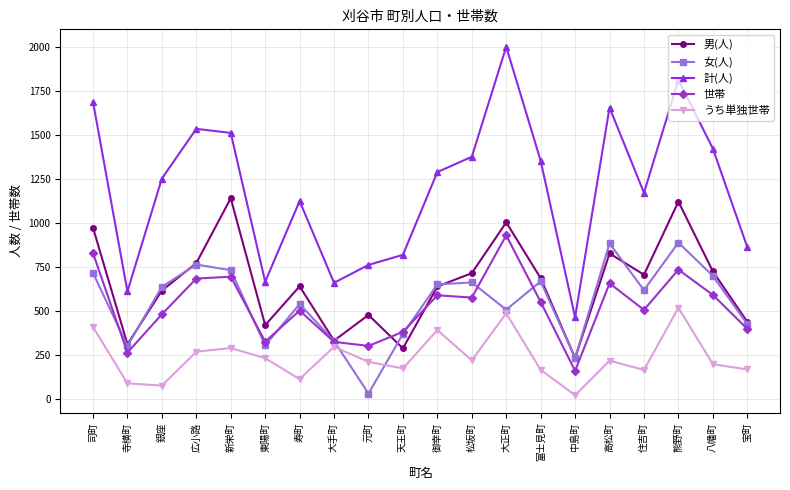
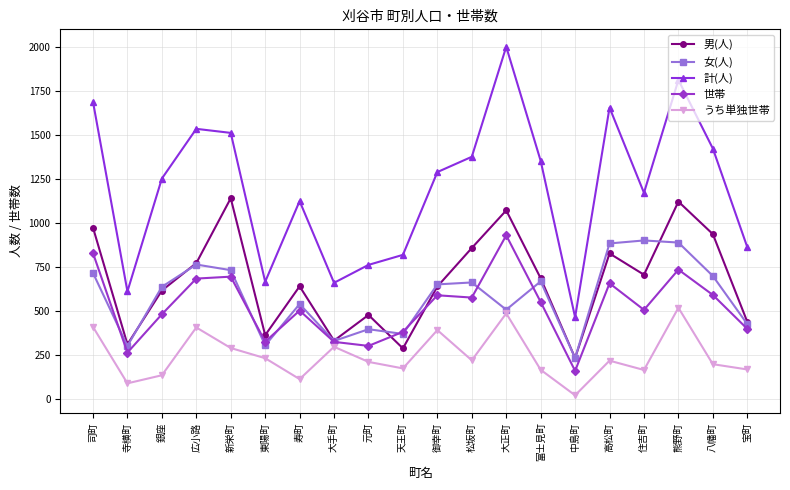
  {
    "男(人)": {
      "司町": 970,
      "銀座": 620,
      "新栄町": 1140,
-     "東陽町": 420,
+     "東陽町": 360,
      "寿町": 640,
      "元町": 480,
      "天王町": 290,
-     "松坂町": 720,
-     "大正町": 1000,
+     "松坂町": 860,
+     "大正町": 1070,
      "富士見町": 690,
      "高松町": 830,
      "住吉町": 710,
      "熊野町": 1120,
-     "八幡町": 730
+     "八幡町": 940
    },
    "女(人)": {
      "司町": 720,
      "銀座": 640,
      "新栄町": 730,
      "東陽町": 300,
      "寿町": 540,
-     "元町": 30,
+     "元町": 400,
      "松坂町": 660,
      "大正町": 510,
      "富士見町": 670,
      "高松町": 880,
-     "住吉町": 620,
+     "住吉町": 900,
      "熊野町": 890,
      "八幡町": 700
    },
    "うち単独世帯": {
      "司町": 410,
      "寺横町": 90,
-     "銀座": 80,
-     "広小路": 270,
+     "銀座": 130,
+     "広小路": 410,
      "新栄町": 290,
      "東陽町": 230,
      "寿町": 110,
      "大手町": 300,
      "元町": 210,
      "天王町": 170,
      "御幸町": 390,
      "松坂町": 220,
      "大正町": 490,
      "富士見町": 170,
      "中島町": 20,
      "高松町": 220,
      "住吉町": 160,
      "熊野町": 520,
      "八幡町": 200,
      "宝町": 170
    }
  }
